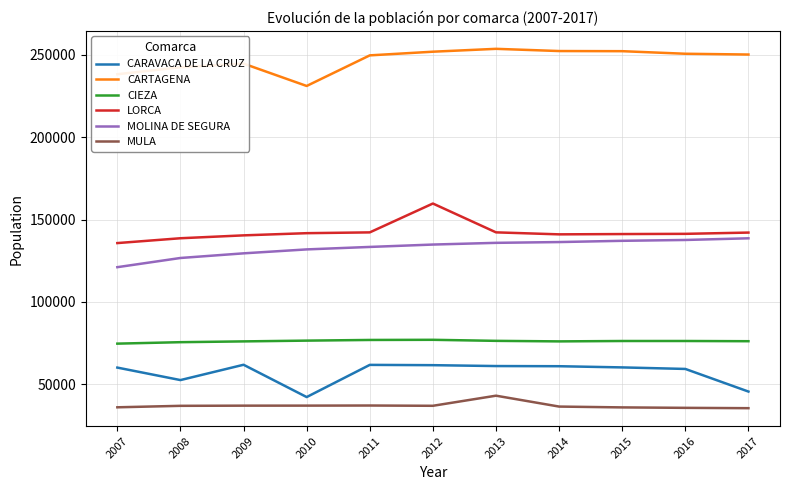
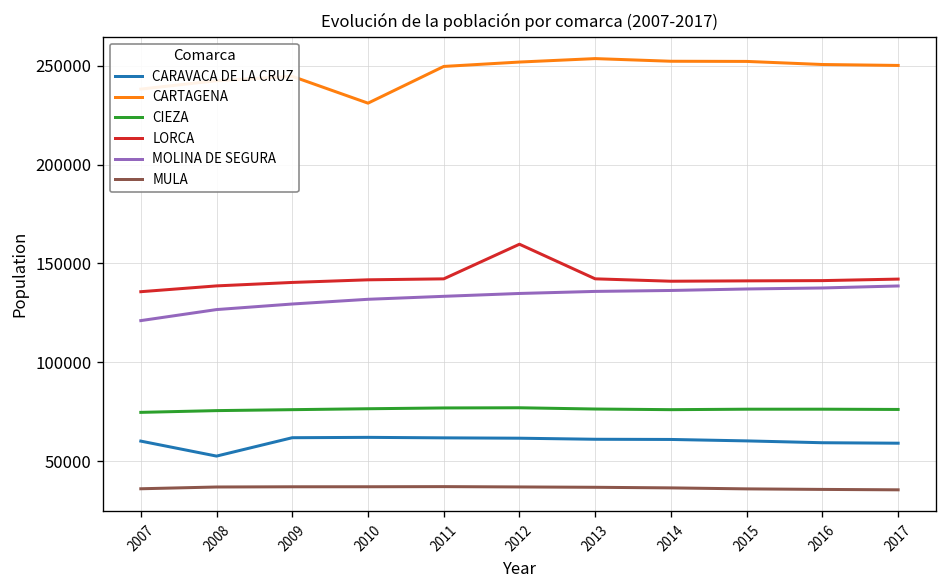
  {
    "CARAVACA DE LA CRUZ": {
      "2007": 60000,
      "2008": 53000,
      "2009": 62000,
-     "2010": 42000,
+     "2010": 62000,
      "2011": 62000,
      "2012": 62000,
      "2013": 61000,
      "2014": 61000,
      "2015": 60000,
      "2016": 59000,
-     "2017": 46000
+     "2017": 59000
    },
    "CARTAGENA": {
      "2010": 231000,
      "2011": 250000,
      "2012": 252000,
      "2013": 254000,
      "2014": 252000,
      "2015": 252000,
      "2016": 251000,
      "2017": 250000
    },
    "CIEZA": {
      "2007": 75000,
      "2008": 76000,
      "2009": 76000,
      "2010": 77000,
      "2011": 77000,
      "2012": 77000,
      "2013": 76000,
      "2014": 76000,
      "2015": 76000,
      "2016": 76000,
      "2017": 76000
    },
    "LORCA": {
      "2007": 136000,
      "2008": 139000,
      "2009": 140000,
      "2010": 142000,
      "2011": 142000,
      "2012": 160000,
      "2013": 142000,
      "2014": 141000,
      "2015": 141000,
      "2016": 141000,
      "2017": 142000
    },
    "MOLINA DE SEGURA": {
      "2007": 121000,
      "2008": 127000,
      "2009": 129000,
      "2010": 132000,
      "2011": 133000,
      "2012": 135000,
      "2013": 136000,
      "2014": 136000,
      "2015": 137000,
      "2016": 138000,
      "2017": 139000
    },
    "MULA": {
      "2007": 36000,
      "2008": 37000,
      "2009": 37000,
      "2010": 37000,
      "2011": 37000,
      "2012": 37000,
-     "2013": 43000,
+     "2013": 37000,
      "2014": 36000,
      "2015": 36000,
      "2016": 36000,
      "2017": 36000
    }
  }
